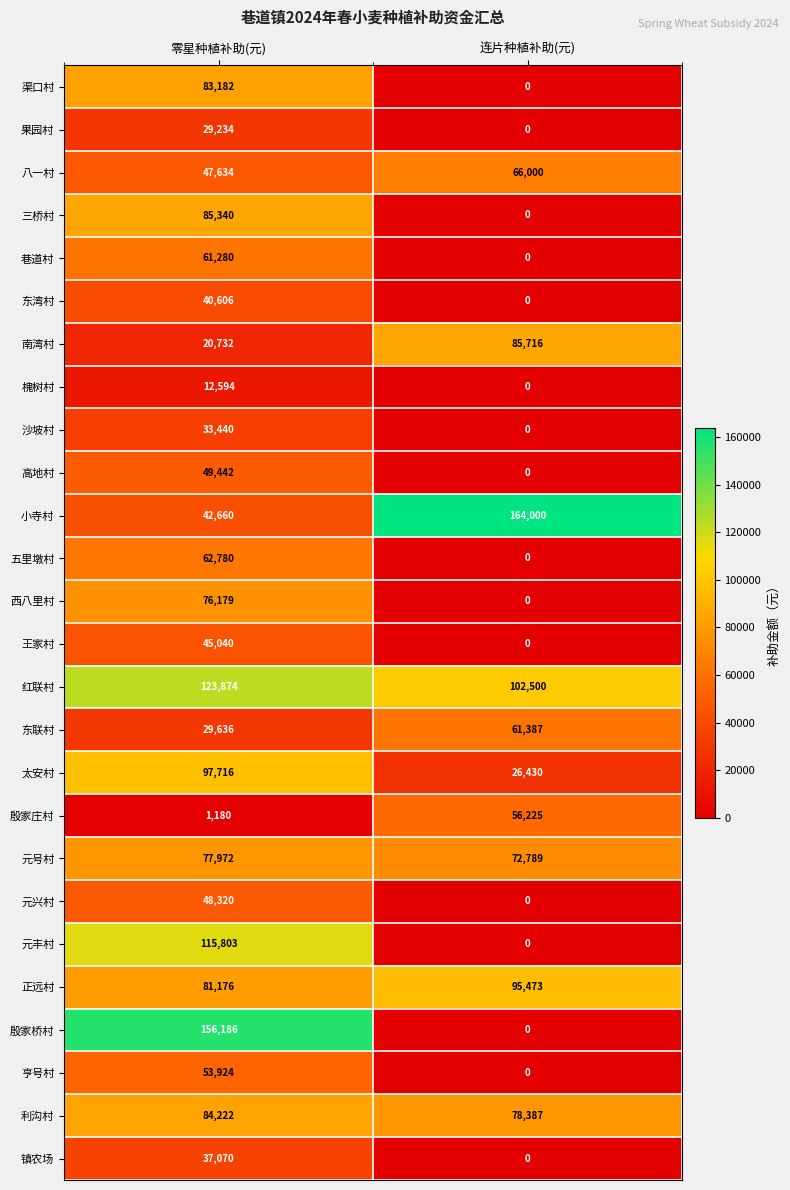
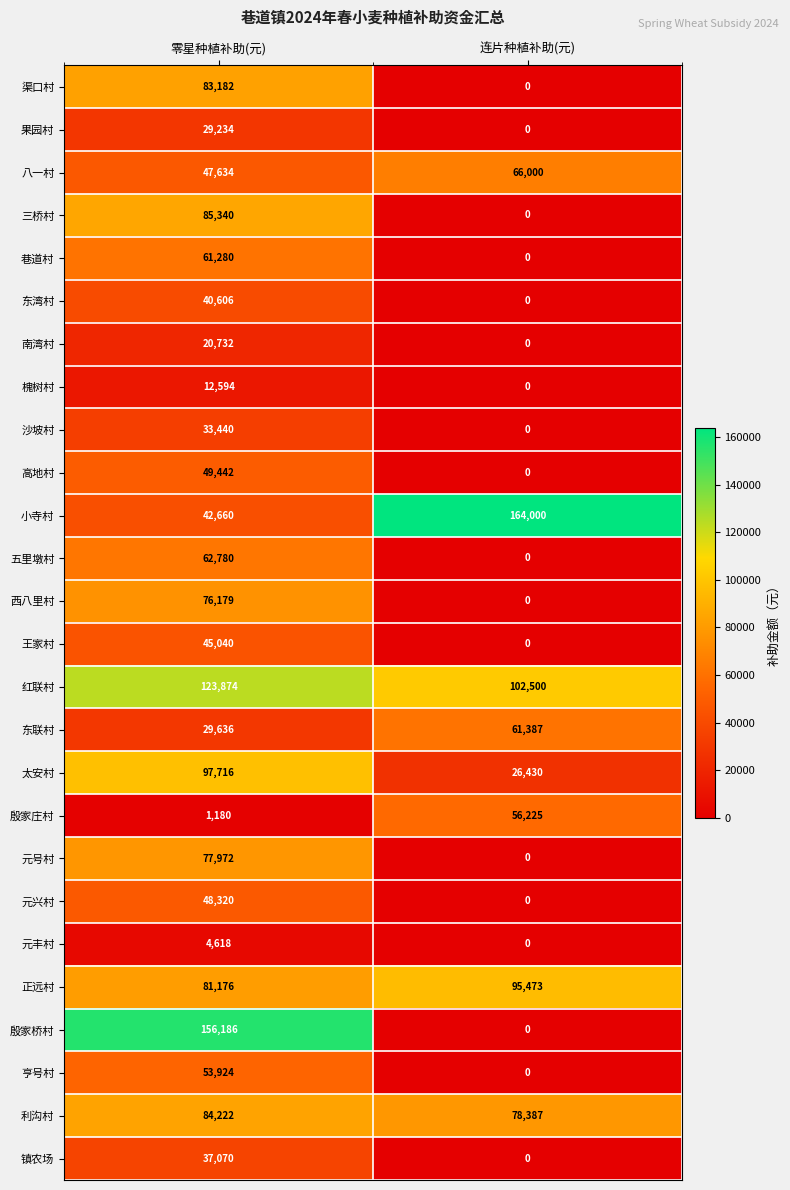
  {
    "渠口村": {
      "零星种植补助(元)": "83,182",
      "连片种植补助(元)": "0"
    },
    "果园村": {
      "零星种植补助(元)": "29,234",
      "连片种植补助(元)": "0"
    },
    "八一村": {
      "零星种植补助(元)": "47,634",
      "连片种植补助(元)": "66,000"
    },
    "三桥村": {
      "零星种植补助(元)": "85,340",
      "连片种植补助(元)": "0"
    },
    "巷道村": {
      "零星种植补助(元)": "61,280",
      "连片种植补助(元)": "0"
    },
    "东湾村": {
      "零星种植补助(元)": "40,606",
      "连片种植补助(元)": "0"
    },
    "南湾村": {
      "零星种植补助(元)": "20,732",
-     "连片种植补助(元)": "85,716"
+     "连片种植补助(元)": "0"
    },
    "槐树村": {
      "零星种植补助(元)": "12,594",
      "连片种植补助(元)": "0"
    },
    "沙坡村": {
      "零星种植补助(元)": "33,440",
      "连片种植补助(元)": "0"
    },
    "高地村": {
      "零星种植补助(元)": "49,442",
      "连片种植补助(元)": "0"
    },
    "小寺村": {
      "零星种植补助(元)": "42,660",
      "连片种植补助(元)": "164,000"
    },
    "五里墩村": {
      "零星种植补助(元)": "62,780",
      "连片种植补助(元)": "0"
    },
    "西八里村": {
      "零星种植补助(元)": "76,179",
      "连片种植补助(元)": "0"
    },
    "王家村": {
      "零星种植补助(元)": "45,040",
      "连片种植补助(元)": "0"
    },
    "红联村": {
      "零星种植补助(元)": "123,874",
      "连片种植补助(元)": "102,500"
    },
    "东联村": {
      "零星种植补助(元)": "29,636",
      "连片种植补助(元)": "61,387"
    },
    "太安村": {
      "零星种植补助(元)": "97,716",
      "连片种植补助(元)": "26,430"
    },
    "殷家庄村": {
      "零星种植补助(元)": "1,180",
      "连片种植补助(元)": "56,225"
    },
    "元号村": {
      "零星种植补助(元)": "77,972",
-     "连片种植补助(元)": "72,789"
+     "连片种植补助(元)": "0"
    },
    "元兴村": {
      "零星种植补助(元)": "48,320",
      "连片种植补助(元)": "0"
    },
    "元丰村": {
-     "零星种植补助(元)": "115,803",
+     "零星种植补助(元)": "4,618",
      "连片种植补助(元)": "0"
    },
    "正远村": {
      "零星种植补助(元)": "81,176",
      "连片种植补助(元)": "95,473"
    },
    "殷家桥村": {
      "零星种植补助(元)": "156,186",
      "连片种植补助(元)": "0"
    },
    "亨号村": {
      "零星种植补助(元)": "53,924",
      "连片种植补助(元)": "0"
    },
    "利沟村": {
      "零星种植补助(元)": "84,222",
      "连片种植补助(元)": "78,387"
    },
    "镇农场": {
      "零星种植补助(元)": "37,070",
      "连片种植补助(元)": "0"
    }
  }
